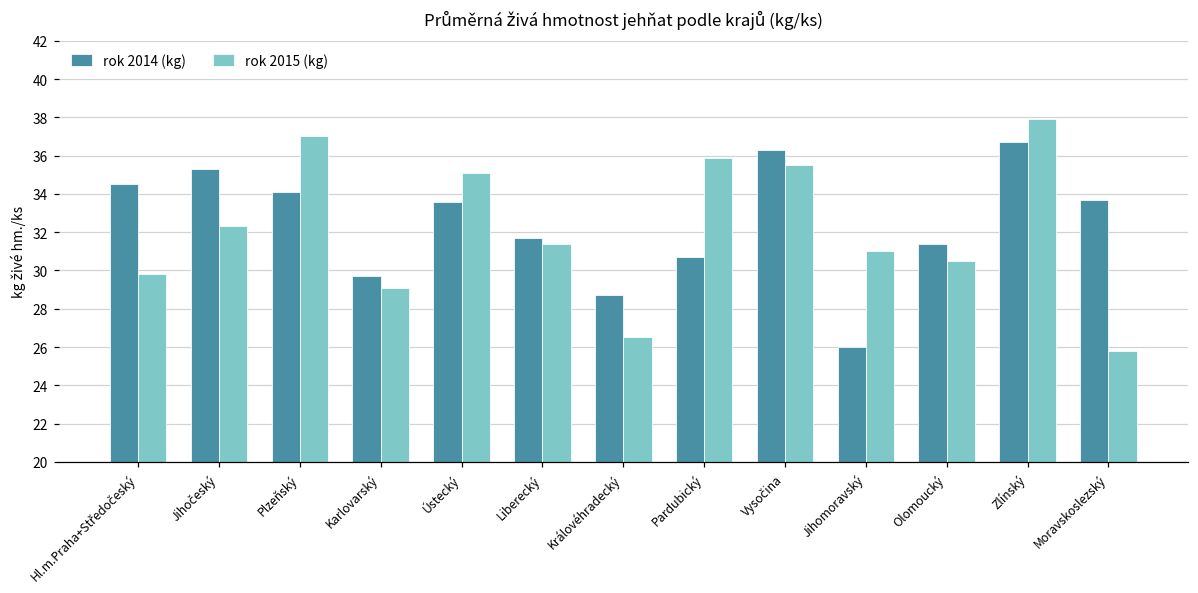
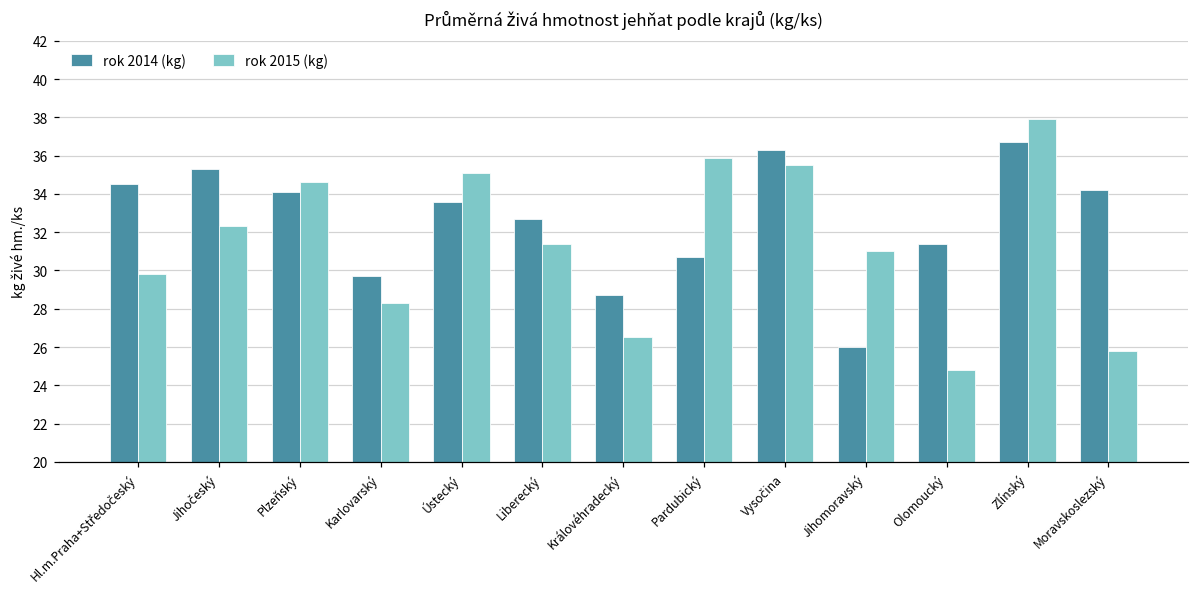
  {
    "rok 2014 (kg)": {
      "Hl.m.Praha+Středočeský": 34.5,
      "Jihočeský": 35.3,
      "Plzeňský": 34.1,
      "Karlovarský": 29.7,
      "Ústecký": 33.6,
-     "Liberecký": 31.7,
+     "Liberecký": 32.7,
      "Královéhradecký": 28.7,
      "Pardubický": 30.7,
      "Vysočina": 36.3,
      "Jihomoravský": 26.0,
      "Olomoucký": 31.4,
      "Zlínský": 36.7,
-     "Moravskoslezský": 33.7
+     "Moravskoslezský": 34.2
    },
    "rok 2015 (kg)": {
      "Hl.m.Praha+Středočeský": 29.8,
      "Jihočeský": 32.3,
-     "Plzeňský": 37.0,
-     "Karlovarský": 29.1,
+     "Plzeňský": 34.6,
+     "Karlovarský": 28.3,
      "Ústecký": 35.1,
      "Liberecký": 31.4,
      "Královéhradecký": 26.5,
      "Pardubický": 35.9,
      "Vysočina": 35.5,
      "Jihomoravský": 31.0,
-     "Olomoucký": 30.5,
+     "Olomoucký": 24.8,
      "Zlínský": 37.9,
      "Moravskoslezský": 25.8
    }
  }
